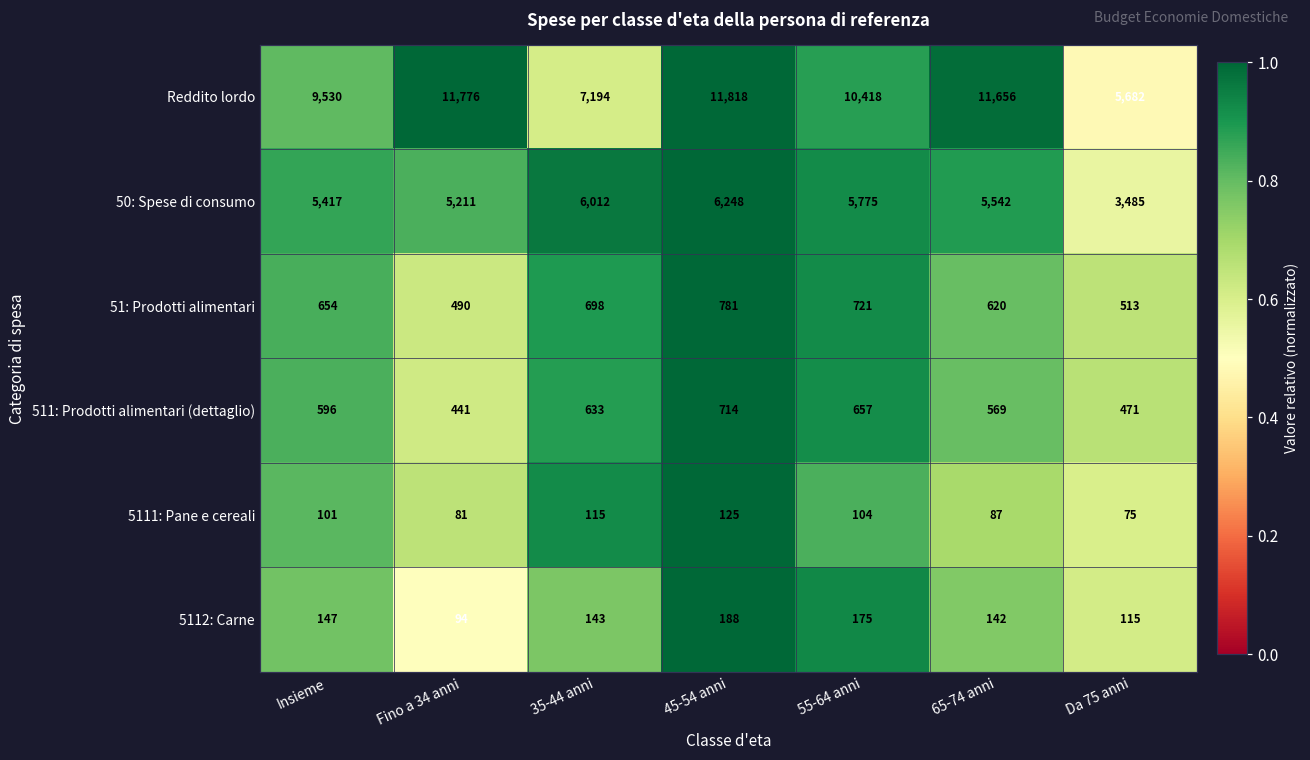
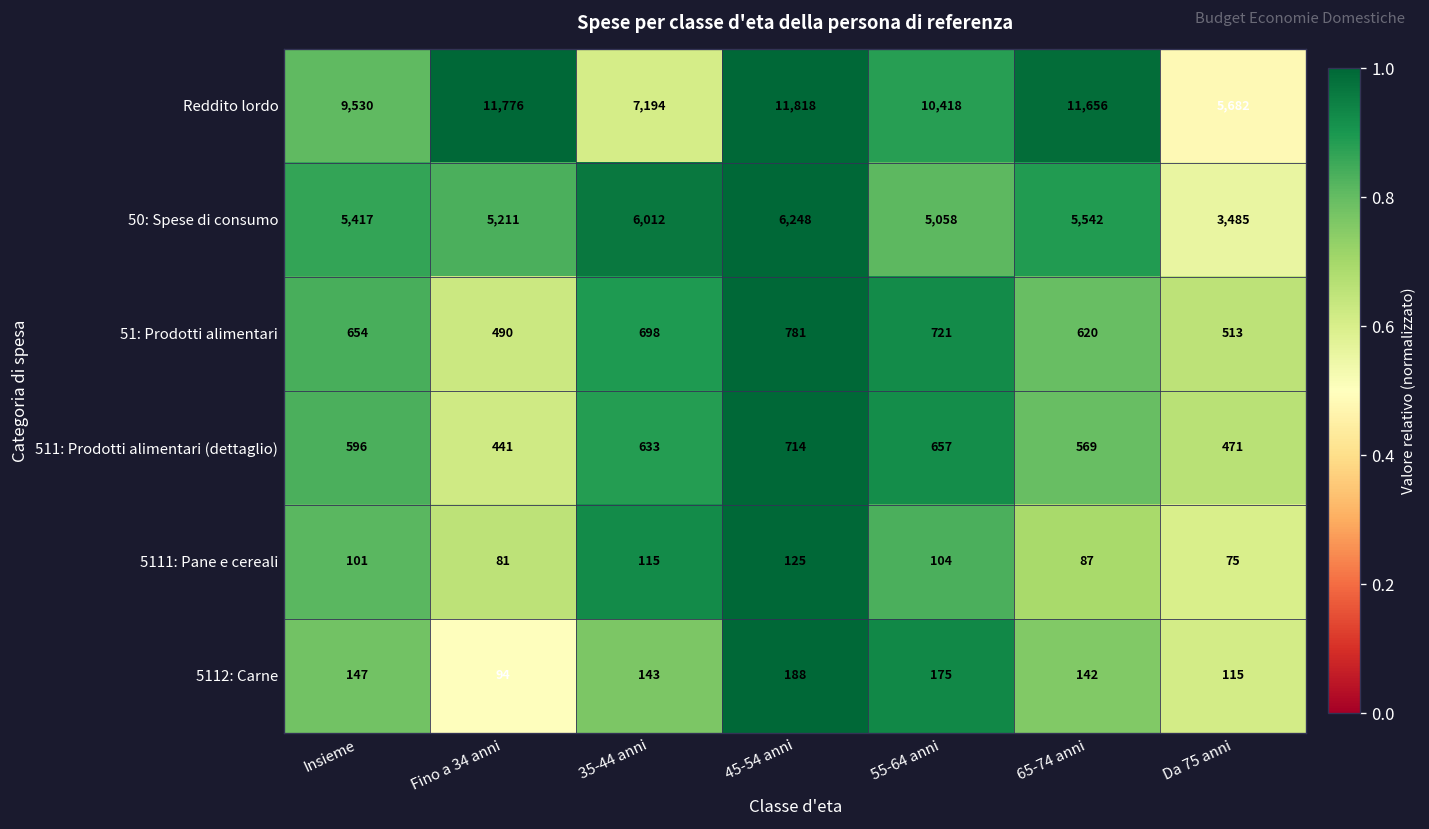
  {
    "Reddito lordo": {
      "Insieme": "9,530",
      "Fino a 34 anni": "11,776",
      "35-44 anni": "7,194",
      "45-54 anni": "11,818",
      "55-64 anni": "10,418",
      "65-74 anni": "11,656",
      "Da 75 anni": "5,682"
    },
    "50: Spese di consumo": {
      "Insieme": "5,417",
      "Fino a 34 anni": "5,211",
      "35-44 anni": "6,012",
      "45-54 anni": "6,248",
-     "55-64 anni": "5,775",
+     "55-64 anni": "5,058",
      "65-74 anni": "5,542",
      "Da 75 anni": "3,485"
    },
    "51: Prodotti alimentari": {
      "Insieme": "654",
      "Fino a 34 anni": "490",
      "35-44 anni": "698",
      "45-54 anni": "781",
      "55-64 anni": "721",
      "65-74 anni": "620",
      "Da 75 anni": "513"
    },
    "511: Prodotti alimentari (dettaglio)": {
      "Insieme": "596",
      "Fino a 34 anni": "441",
      "35-44 anni": "633",
      "45-54 anni": "714",
      "55-64 anni": "657",
      "65-74 anni": "569",
      "Da 75 anni": "471"
    },
    "5111: Pane e cereali": {
      "Insieme": "101",
      "Fino a 34 anni": "81",
      "35-44 anni": "115",
      "45-54 anni": "125",
      "55-64 anni": "104",
      "65-74 anni": "87",
      "Da 75 anni": "75"
    },
    "5112: Carne": {
      "Insieme": "147",
      "Fino a 34 anni": "94",
      "35-44 anni": "143",
      "45-54 anni": "188",
      "55-64 anni": "175",
      "65-74 anni": "142",
      "Da 75 anni": "115"
    }
  }
